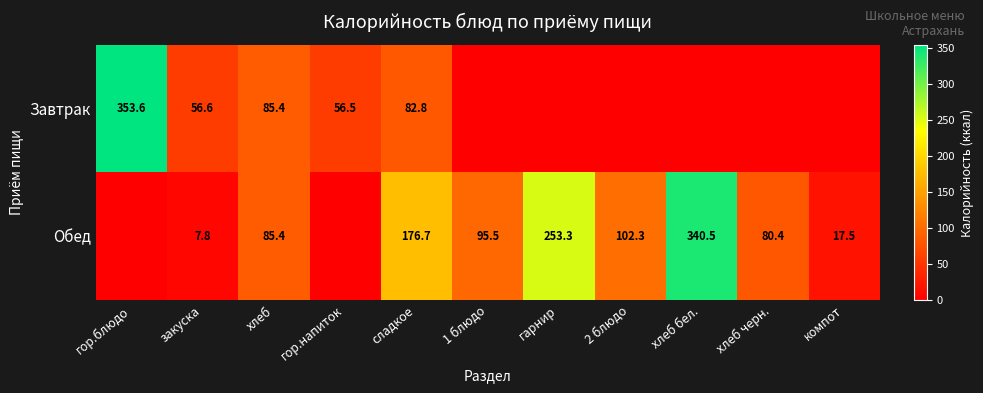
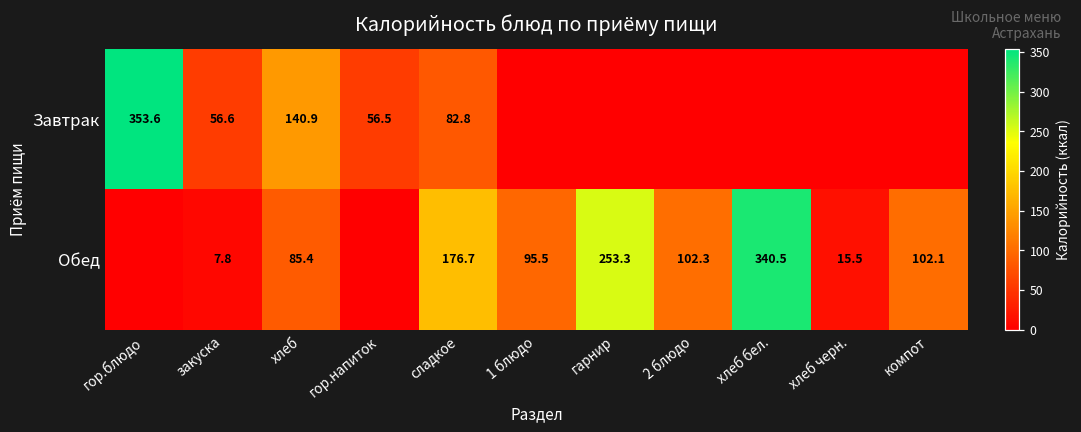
  {
    "Завтрак": {
      "гор.блюдо": 353.6,
      "закуска": 56.6,
-     "хлеб": 85.4,
+     "хлеб": 140.9,
      "гор.напиток": 56.5,
      "сладкое": 82.8
    },
    "Обед": {
      "закуска": 7.8,
      "хлеб": 85.4,
      "сладкое": 176.7,
      "1 блюдо": 95.5,
      "гарнир": 253.3,
      "2 блюдо": 102.3,
      "хлеб бел.": 340.5,
-     "хлеб черн.": 80.4,
-     "компот": 17.5
+     "хлеб черн.": 15.5,
+     "компот": 102.1
    }
  }
